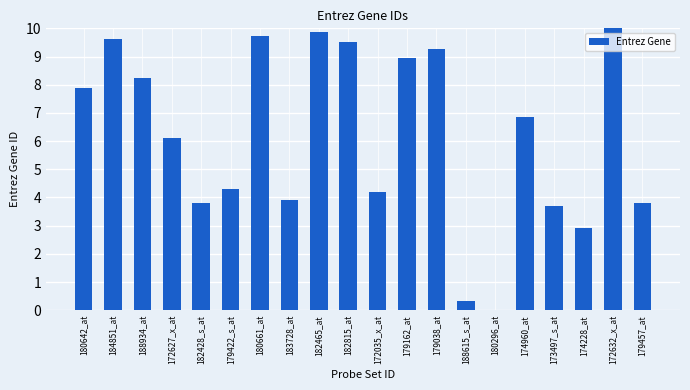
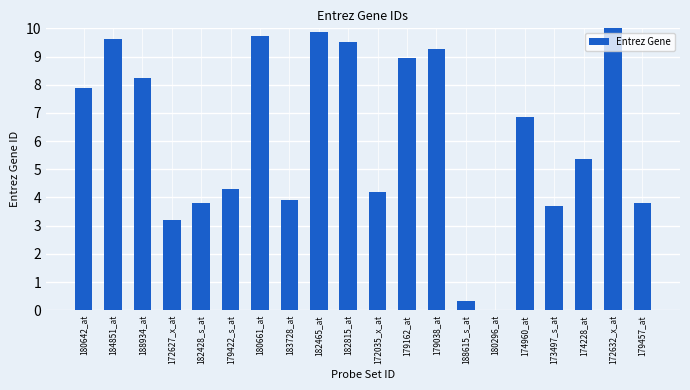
  {
    "180642_at": 7.9,
    "184851_at": 9.6,
    "188934_at": 8.2,
-   "172627_x_at": 6.1,
+   "172627_x_at": 3.2,
    "182428_s_at": 3.8,
    "179422_s_at": 4.3,
    "180661_at": 9.7,
    "183728_at": 3.9,
    "182465_at": 9.9,
    "182815_at": 9.5,
    "172035_x_at": 4.2,
    "179162_at": 8.9,
    "179038_at": 9.3,
    "188615_s_at": 0.3,
    "180296_at": 0.0,
    "174960_at": 6.9,
    "173497_s_at": 3.7,
-   "174228_at": 2.9,
+   "174228_at": 5.4,
    "172632_x_at": 10.0,
    "179457_at": 3.8
  }
